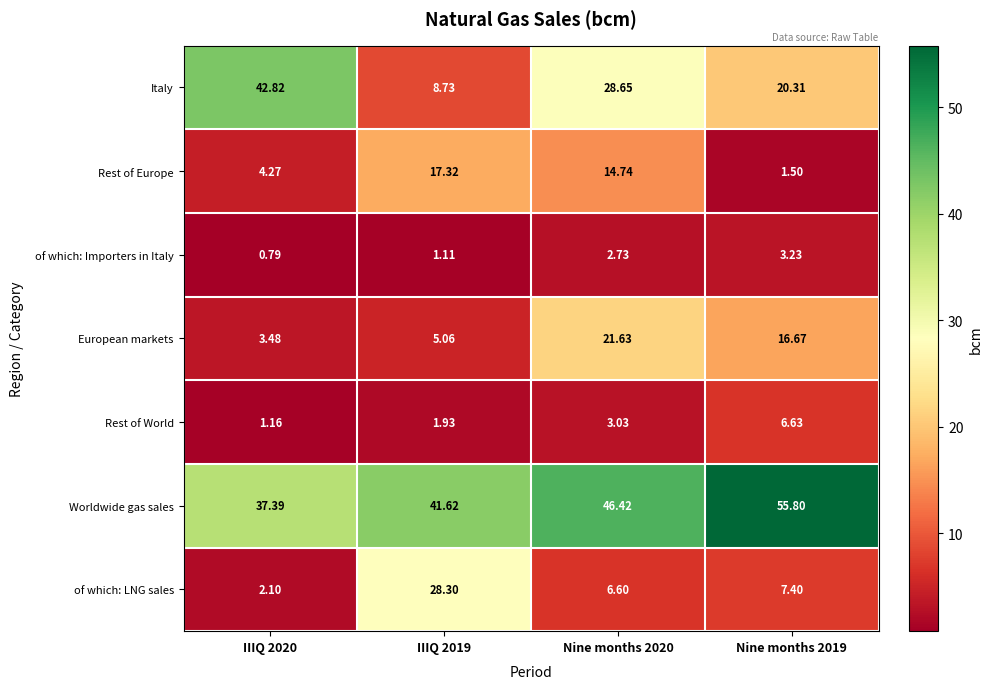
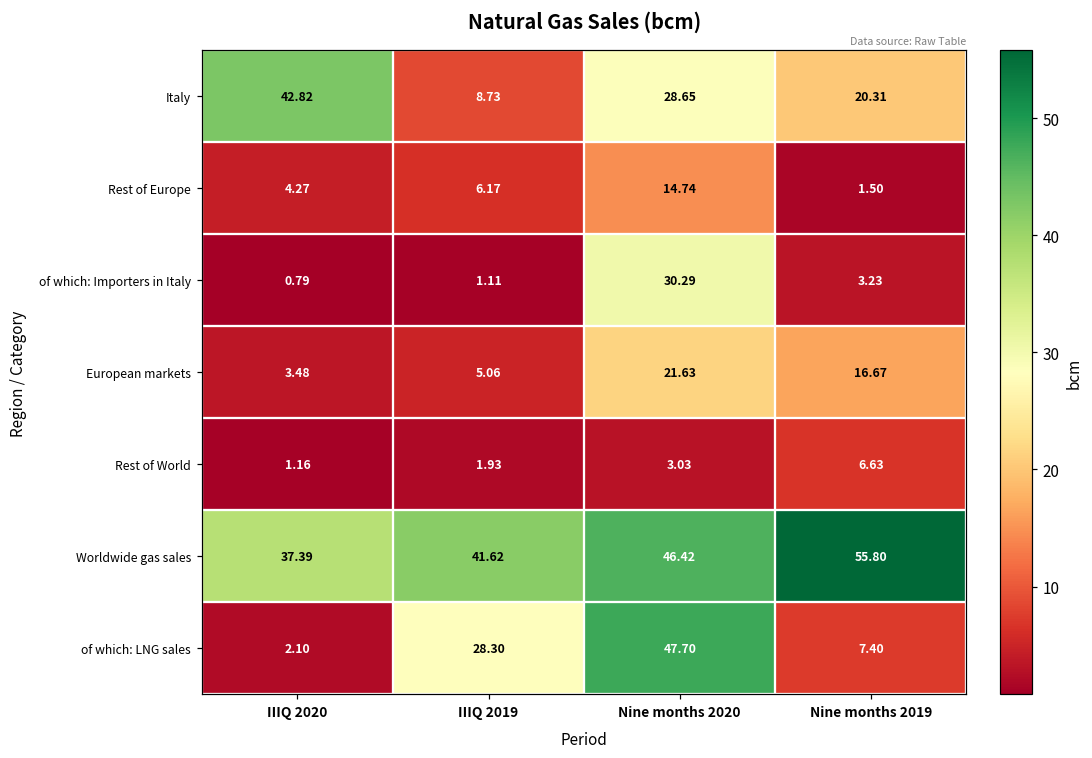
  {
    "Italy": {
      "IIIQ 2020": 42.82,
      "IIIQ 2019": 8.73,
      "Nine months 2020": 28.65,
      "Nine months 2019": 20.31
    },
    "Rest of Europe": {
      "IIIQ 2020": 4.27,
-     "IIIQ 2019": 17.32,
+     "IIIQ 2019": 6.17,
      "Nine months 2020": 14.74,
      "Nine months 2019": 1.50
    },
    "of which: Importers in Italy": {
      "IIIQ 2020": 0.79,
      "IIIQ 2019": 1.11,
-     "Nine months 2020": 2.73,
+     "Nine months 2020": 30.29,
      "Nine months 2019": 3.23
    },
    "European markets": {
      "IIIQ 2020": 3.48,
      "IIIQ 2019": 5.06,
      "Nine months 2020": 21.63,
      "Nine months 2019": 16.67
    },
    "Rest of World": {
      "IIIQ 2020": 1.16,
      "IIIQ 2019": 1.93,
      "Nine months 2020": 3.03,
      "Nine months 2019": 6.63
    },
    "Worldwide gas sales": {
      "IIIQ 2020": 37.39,
      "IIIQ 2019": 41.62,
      "Nine months 2020": 46.42,
      "Nine months 2019": 55.80
    },
    "of which: LNG sales": {
      "IIIQ 2020": 2.10,
      "IIIQ 2019": 28.30,
-     "Nine months 2020": 6.60,
+     "Nine months 2020": 47.70,
      "Nine months 2019": 7.40
    }
  }
